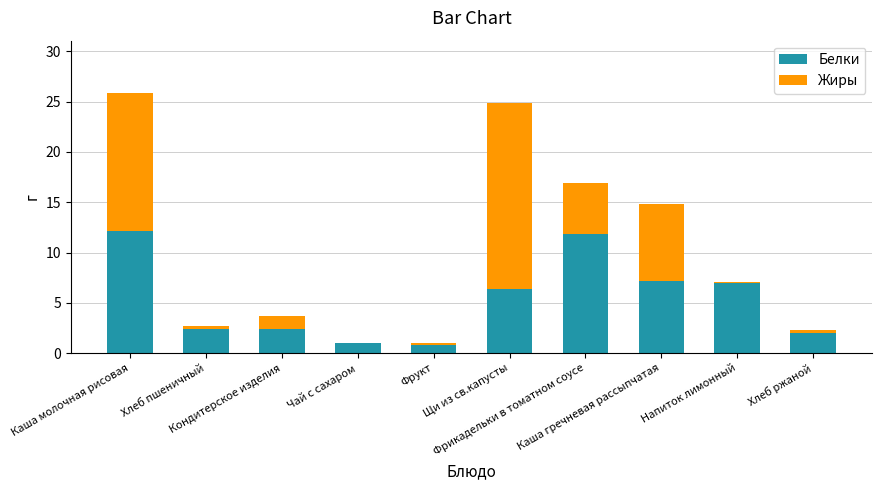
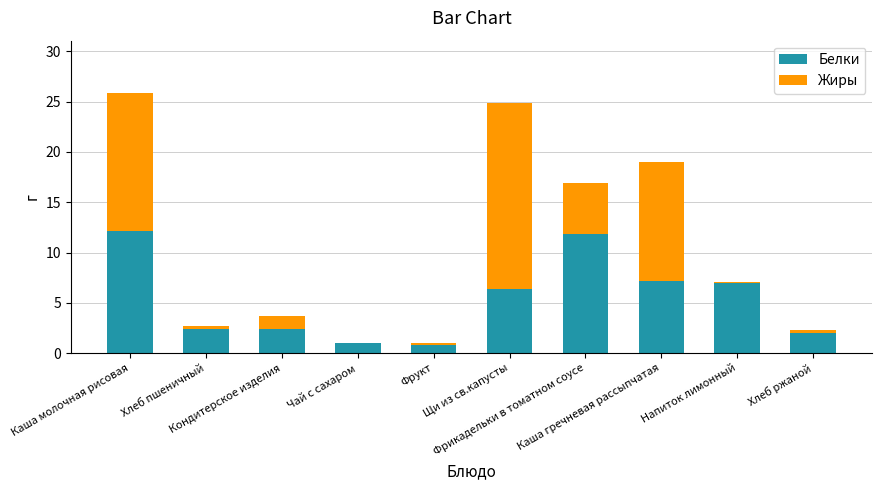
  {
    "Белки": {
      "Каша молочная рисовая": 12.1,
      "Хлеб пшеничный": 2.4,
      "Кондитерское изделия": 2.4,
      "Чай с сахаром": 1.0,
      "Фрукт": 0.8,
      "Щи из св.капусты": 6.4,
      "Фрикадельки в томатном соусе": 11.8,
      "Каша гречневая рассыпчатая": 7.1,
      "Напиток лимонный": 7.0,
      "Хлеб ржаной": 2.0
    },
    "Жиры": {
      "Каша молочная рисовая": 13.7,
      "Хлеб пшеничный": 0.3,
      "Кондитерское изделия": 1.3,
      "Чай с сахаром": 0.0,
      "Щи из св.капусты": 18.4,
      "Фрикадельки в томатном соусе": 5.0,
-     "Каша гречневая рассыпчатая": 7.7,
+     "Каша гречневая рассыпчатая": 11.8,
      "Хлеб ржаной": 0.4
    }
  }
